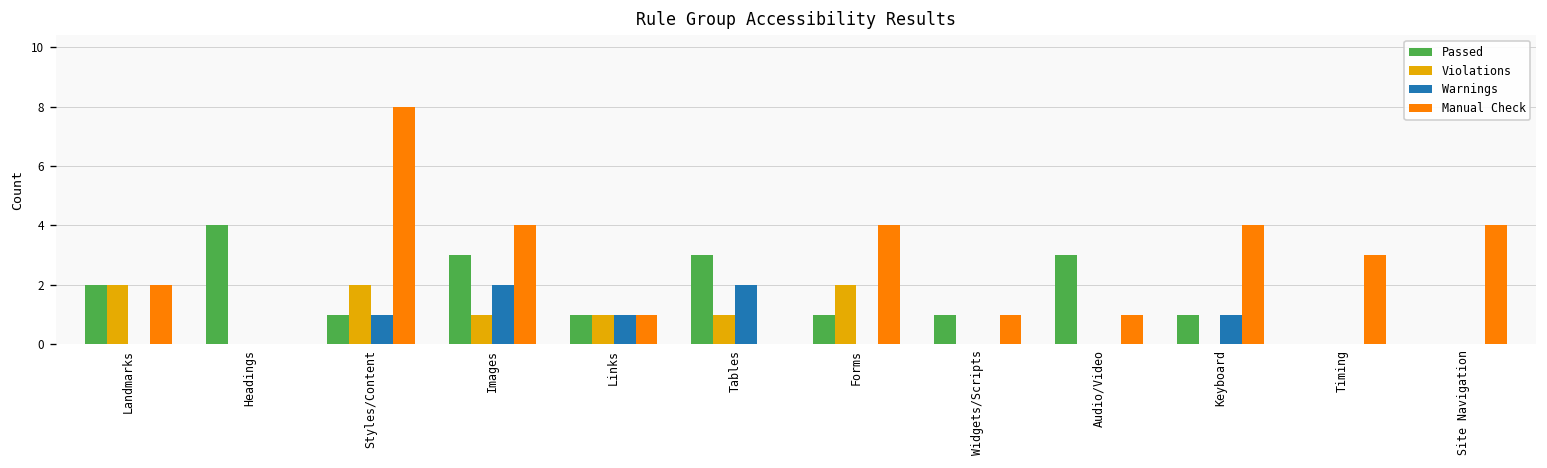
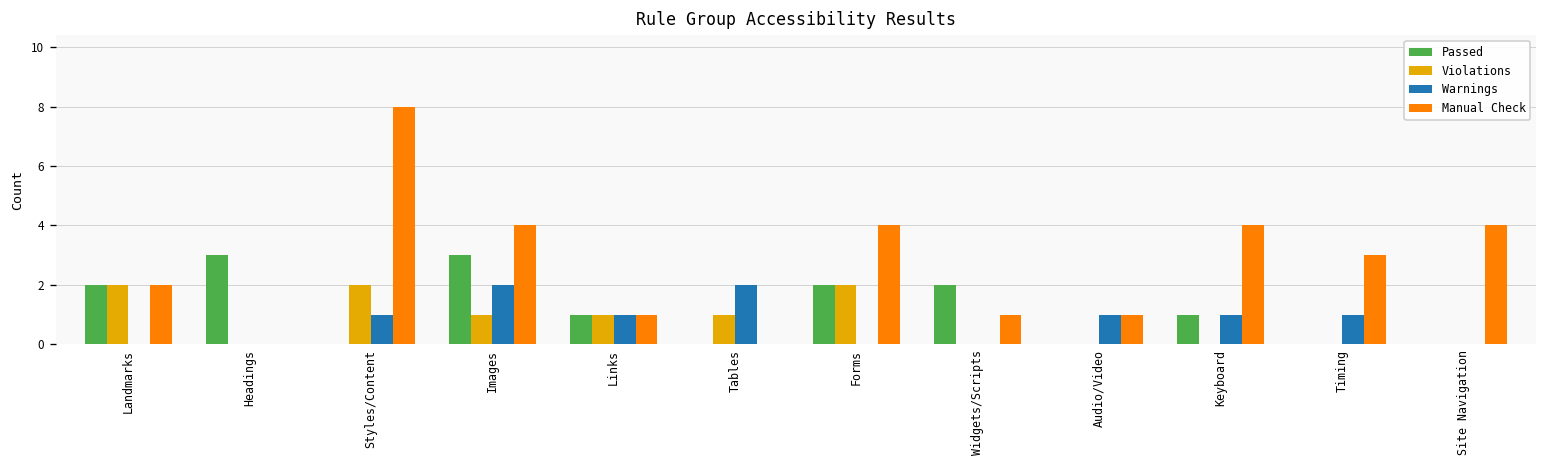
  {
    "Passed": {
      "Landmarks": 2,
-     "Headings": 4,
-     "Styles/Content": 1,
+     "Headings": 3,
+     "Styles/Content": 0,
      "Images": 3,
      "Links": 1,
-     "Tables": 3,
-     "Forms": 1,
-     "Widgets/Scripts": 1,
-     "Audio/Video": 3,
+     "Tables": 0,
+     "Forms": 2,
+     "Widgets/Scripts": 2,
+     "Audio/Video": 0,
      "Keyboard": 1,
      "Timing": 0,
      "Site Navigation": 0
    },
    "Warnings": {
      "Landmarks": 0,
      "Headings": 0,
      "Styles/Content": 1,
      "Images": 2,
      "Links": 1,
      "Tables": 2,
      "Forms": 0,
      "Widgets/Scripts": 0,
-     "Audio/Video": 0,
+     "Audio/Video": 1,
      "Keyboard": 1,
-     "Timing": 0,
+     "Timing": 1,
      "Site Navigation": 0
    }
  }
